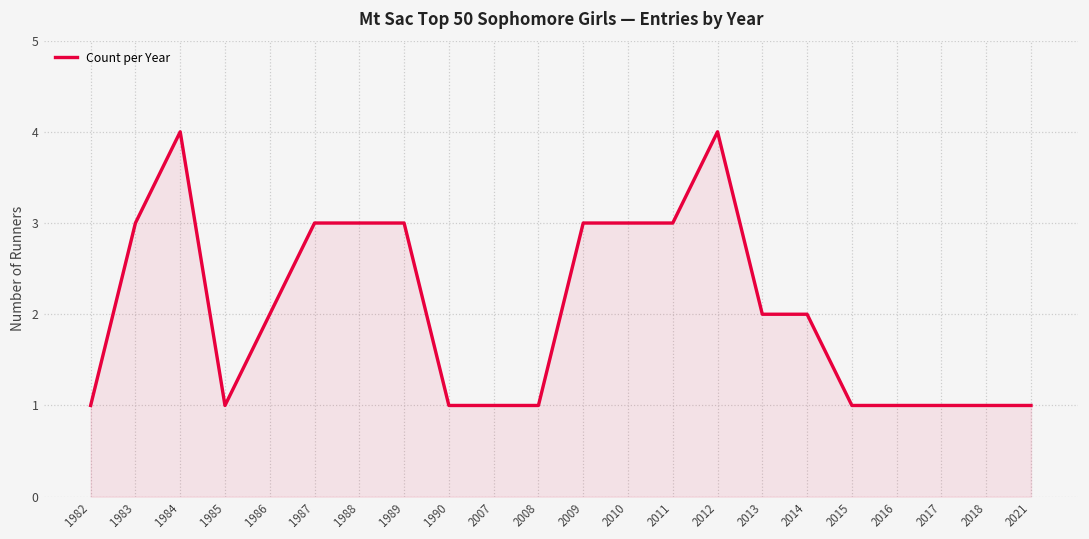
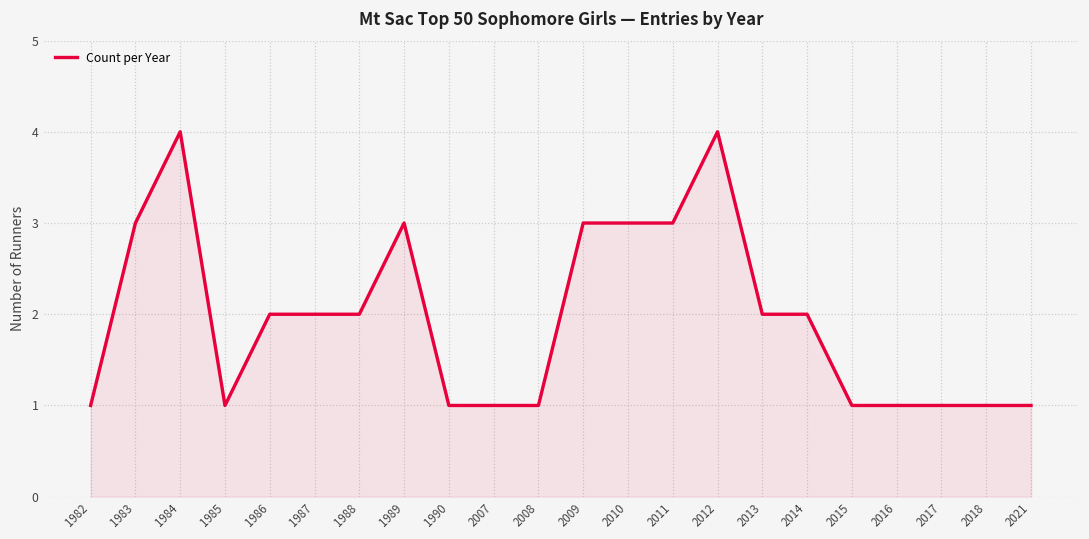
  {
    "1982": 1,
    "1983": 3,
    "1984": 4,
    "1985": 1,
    "1986": 2,
-   "1987": 3,
-   "1988": 3,
+   "1987": 2,
+   "1988": 2,
    "1989": 3,
    "1990": 1,
    "2007": 1,
    "2008": 1,
    "2009": 3,
    "2010": 3,
    "2011": 3,
    "2012": 4,
    "2013": 2,
    "2014": 2,
    "2015": 1,
    "2016": 1,
    "2017": 1,
    "2018": 1,
    "2021": 1
  }
